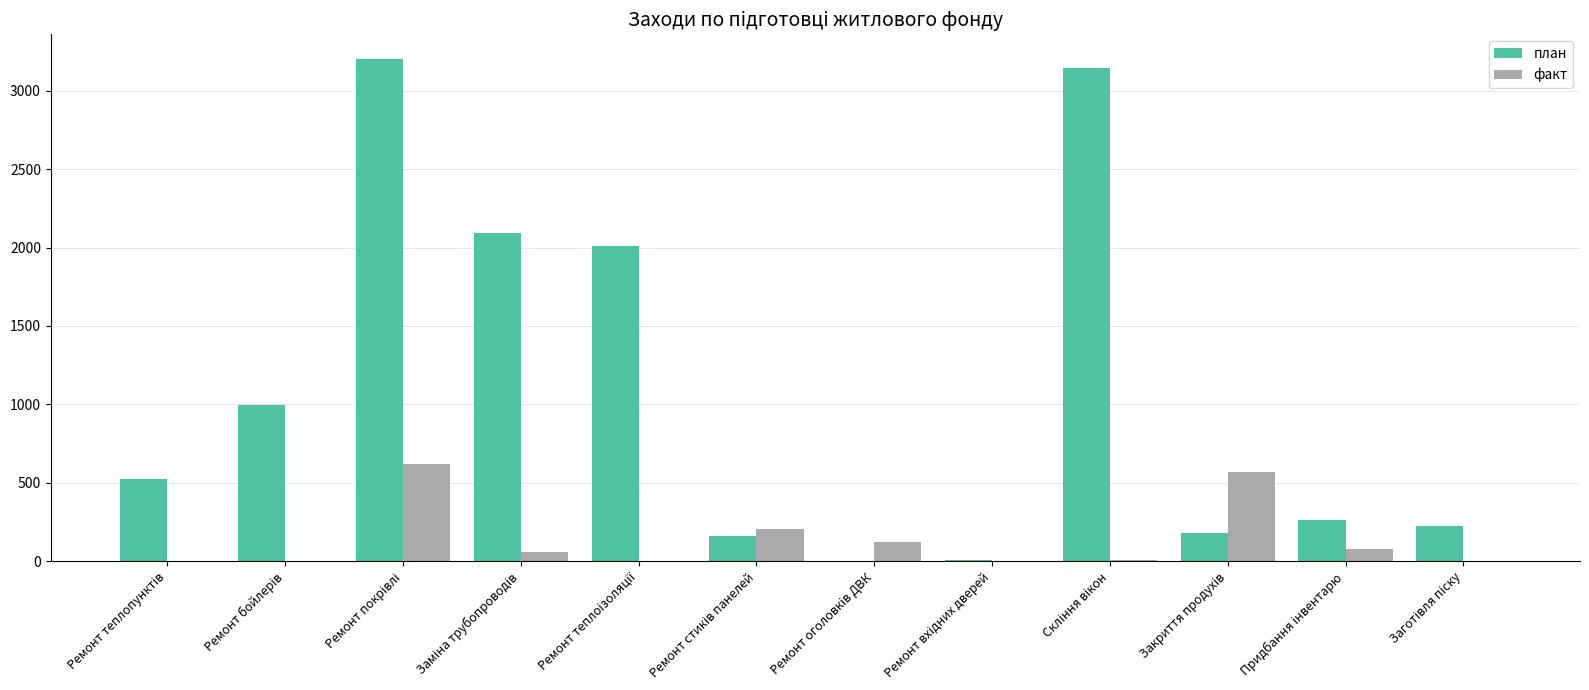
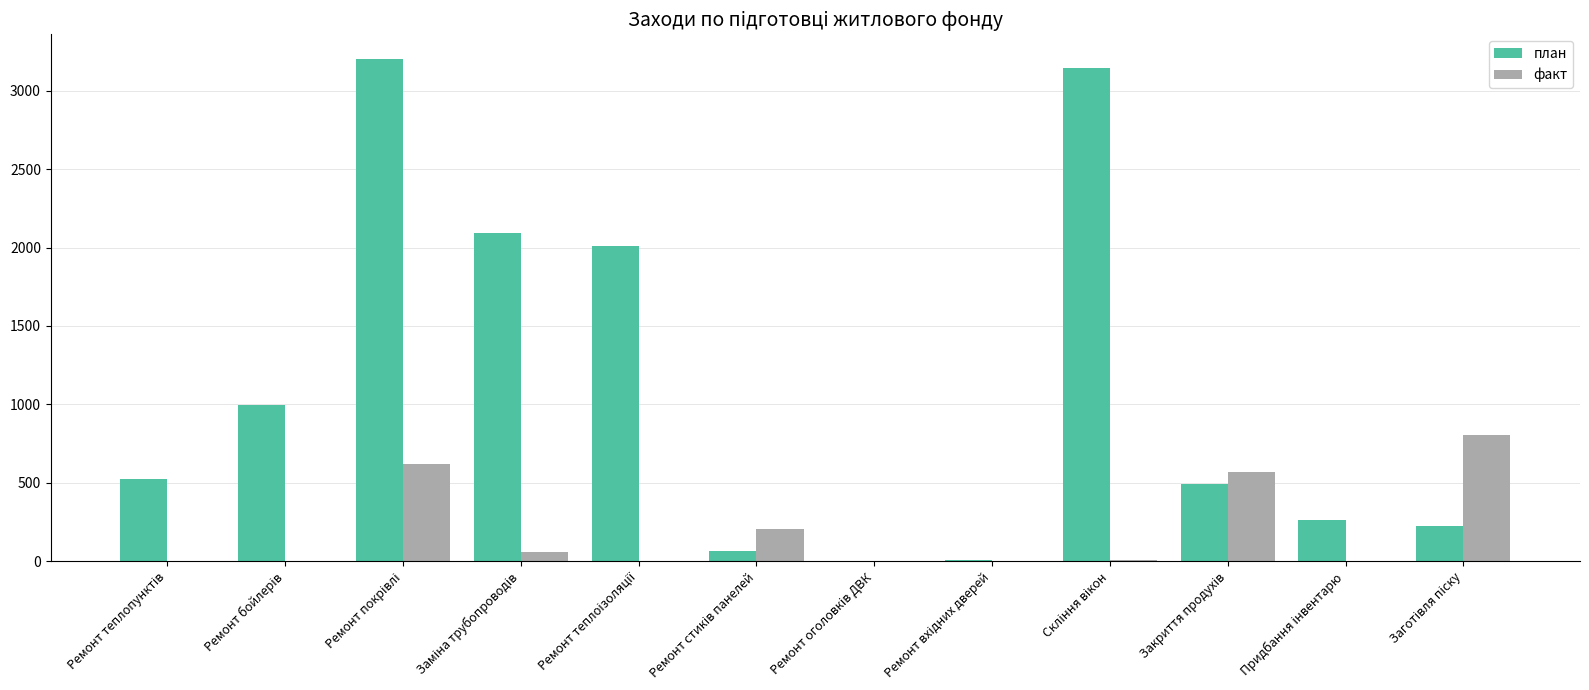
  {
    "план": {
      "Ремонт теплопунктів": 520,
      "Ремонт бойлерів": 1000,
      "Ремонт покрівлі": 3200,
      "Заміна трубопроводів": 2090,
      "Ремонт теплоізоляції": 2010,
-     "Ремонт стиків панелей": 160,
+     "Ремонт стиків панелей": 60,
      "Скління вікон": 3150,
-     "Закриття продухів": 180,
+     "Закриття продухів": 490,
      "Придбання інвентарю": 260,
      "Заготівля піску": 230
    },
    "факт": {
      "Ремонт покрівлі": 620,
      "Заміна трубопроводів": 60,
      "Ремонт теплоізоляції": 0,
      "Ремонт стиків панелей": 210,
-     "Ремонт оголовків ДВК": 120,
+     "Ремонт оголовків ДВК": 0,
      "Закриття продухів": 570,
-     "Придбання інвентарю": 80,
-     "Заготівля піску": 0
+     "Придбання інвентарю": 0,
+     "Заготівля піску": 800
    }
  }
